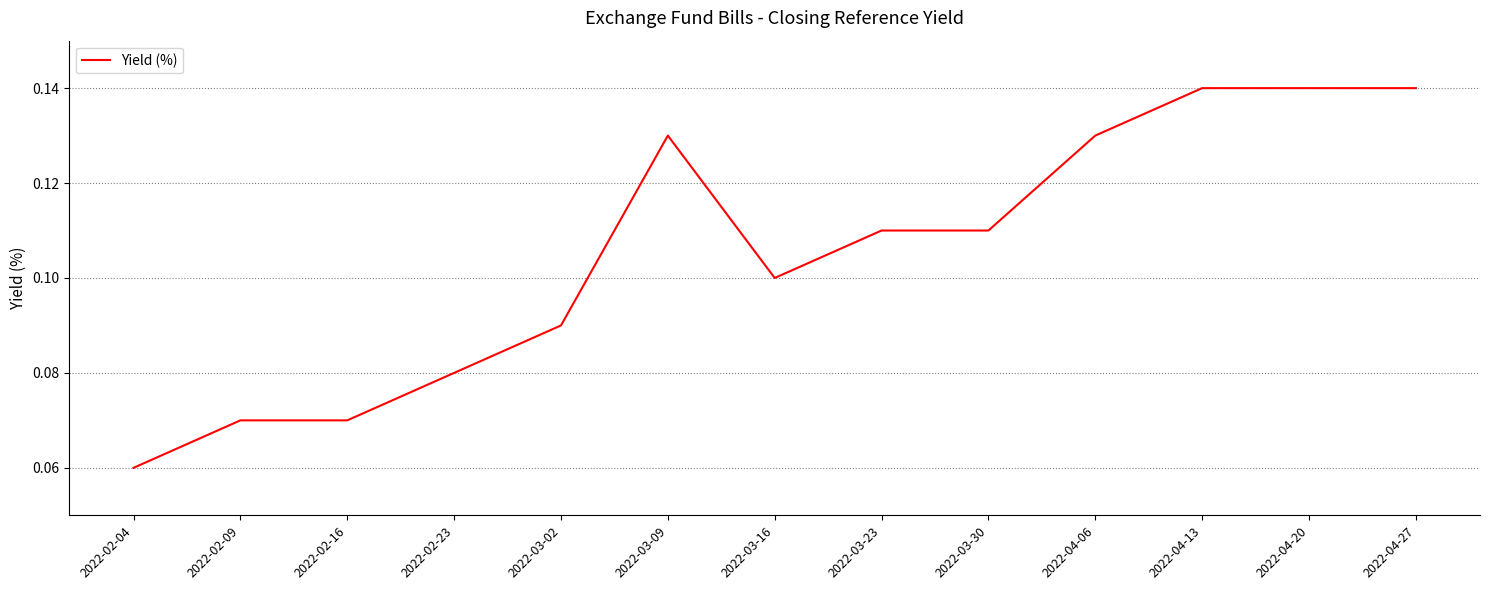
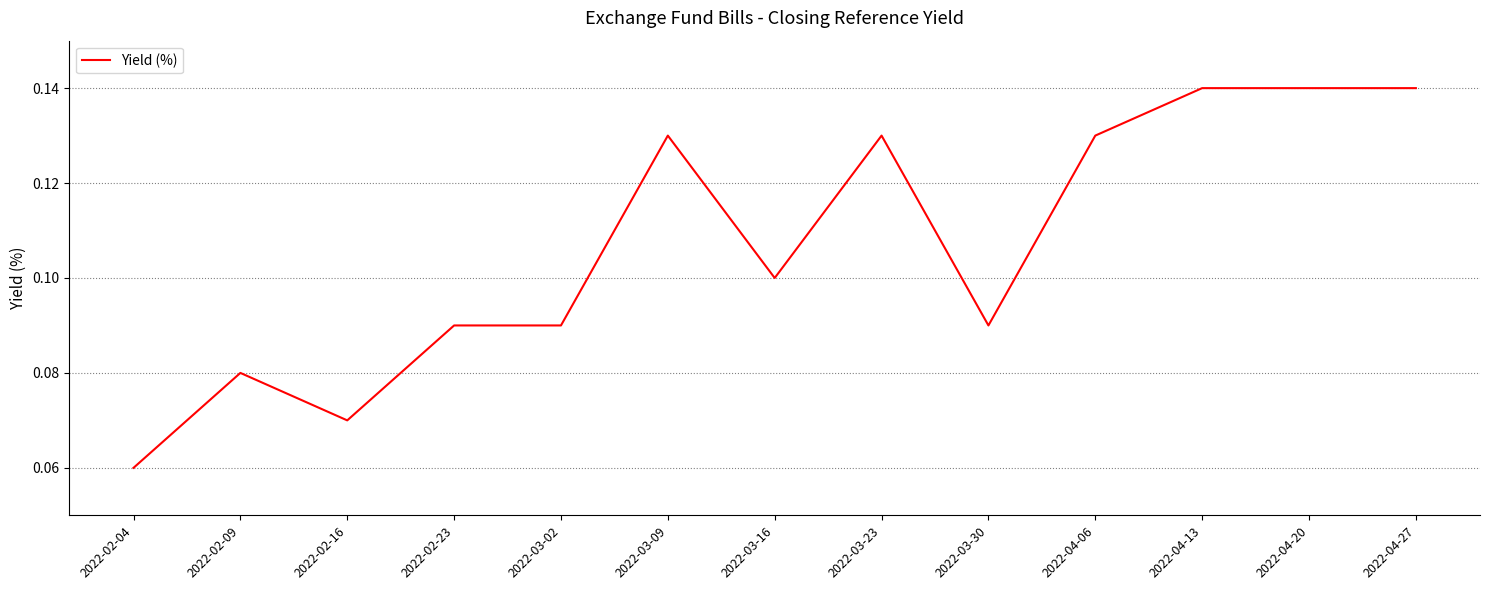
  {
    "2022-02-04": 0.06,
-   "2022-02-09": 0.07,
+   "2022-02-09": 0.08,
    "2022-02-16": 0.07,
-   "2022-02-23": 0.08,
+   "2022-02-23": 0.09,
    "2022-03-02": 0.09,
    "2022-03-09": 0.13,
    "2022-03-16": 0.10,
-   "2022-03-23": 0.11,
-   "2022-03-30": 0.11,
+   "2022-03-23": 0.13,
+   "2022-03-30": 0.09,
    "2022-04-06": 0.13,
    "2022-04-13": 0.14,
    "2022-04-20": 0.14,
    "2022-04-27": 0.14
  }
